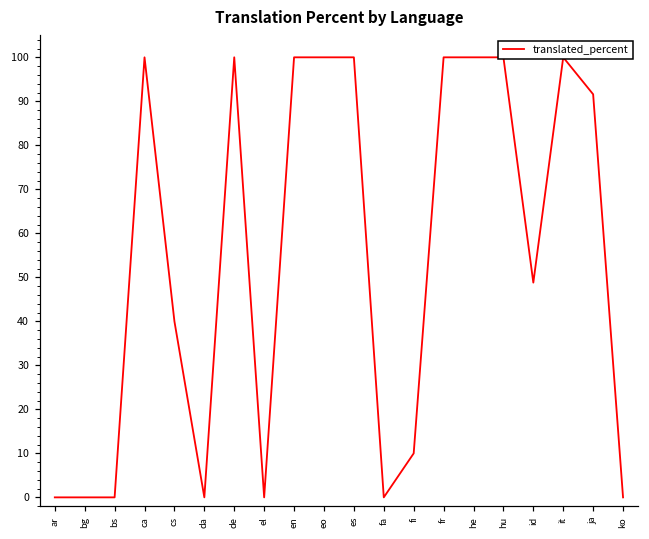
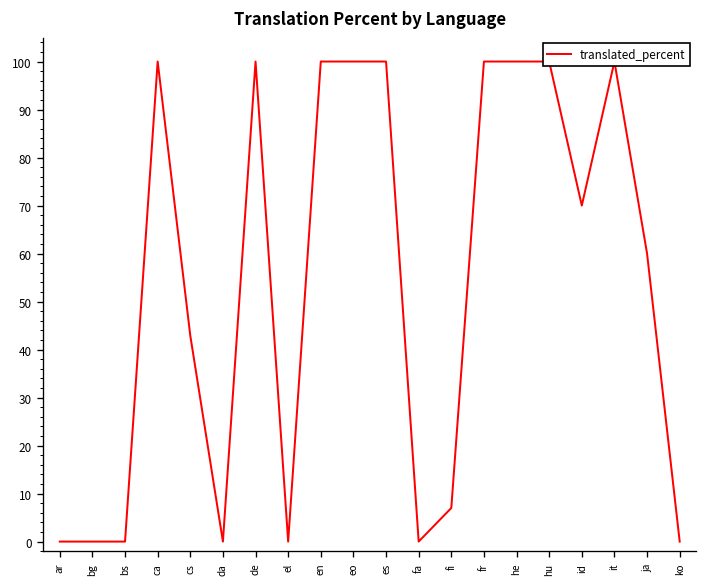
  {
    "ar": 0,
    "bg": 0,
    "bs": 0,
    "ca": 100,
-   "cs": 40,
+   "cs": 43,
    "da": 0,
    "de": 100,
    "el": 0,
    "en": 100,
    "eo": 100,
    "es": 100,
    "fa": 0,
-   "fi": 10,
+   "fi": 7,
    "fr": 100,
    "he": 100,
-   "id": 49,
-   "ja": 92,
+   "id": 70,
+   "ja": 60,
    "ko": 0
  }
